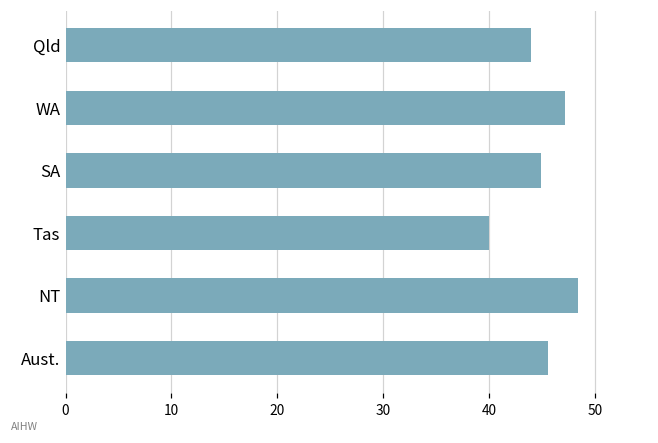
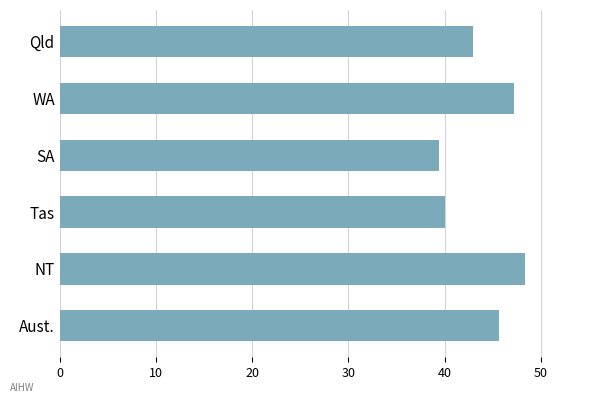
  {
-   "Qld": 44,
+   "Qld": 43,
    "WA": 47,
-   "SA": 45,
+   "SA": 39,
    "Tas": 40,
    "NT": 48,
    "Aust.": 46
  }
